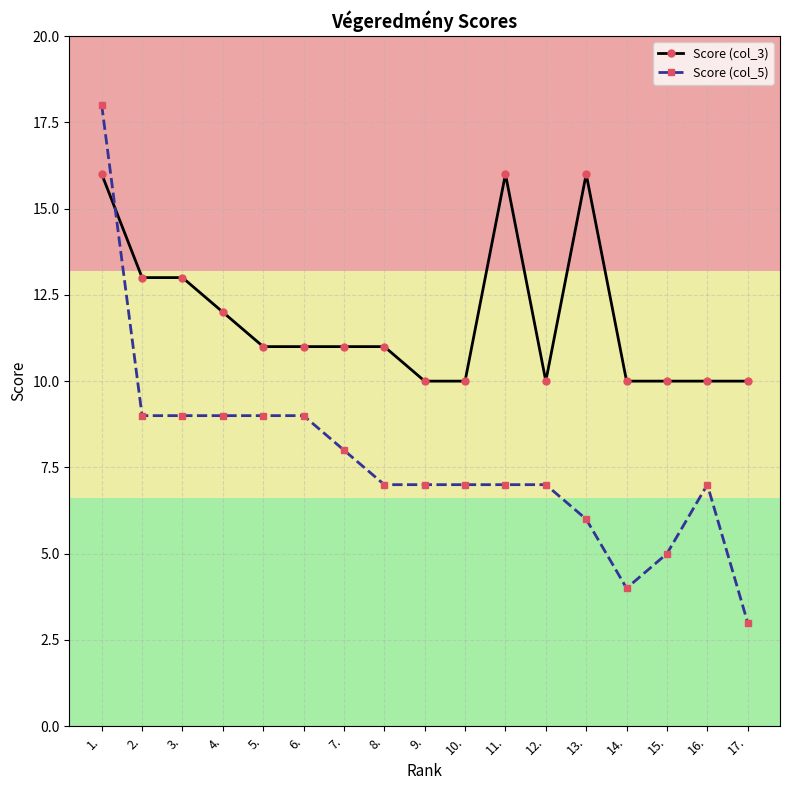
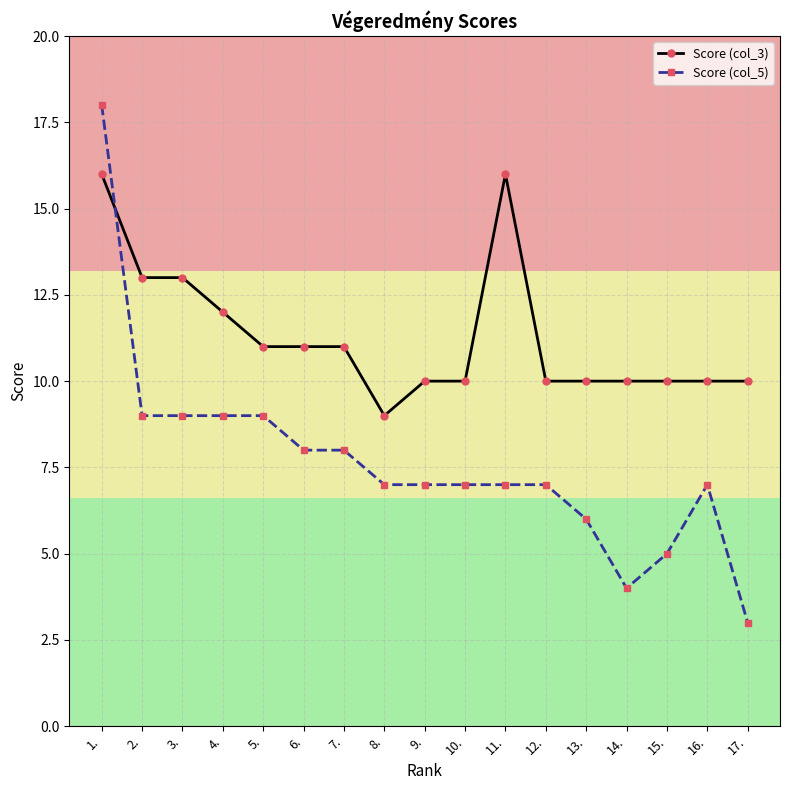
  {
    "Score (col_3)": {
      "1.": 16,
      "2.": 13,
      "3.": 13,
      "4.": 12,
      "5.": 11,
      "6.": 11,
      "7.": 11,
-     "8.": 11,
+     "8.": 9,
      "9.": 10,
      "10.": 10,
      "11.": 16,
      "12.": 10,
-     "13.": 16,
+     "13.": 10,
      "14.": 10,
      "15.": 10,
      "16.": 10,
      "17.": 10
    },
    "Score (col_5)": {
      "1.": 18,
      "2.": 9,
      "3.": 9,
      "4.": 9,
      "5.": 9,
-     "6.": 9,
+     "6.": 8,
      "7.": 8,
      "8.": 7,
      "9.": 7,
      "10.": 7,
      "11.": 7,
      "12.": 7,
      "13.": 6,
      "14.": 4,
      "15.": 5,
      "16.": 7,
      "17.": 3
    }
  }
